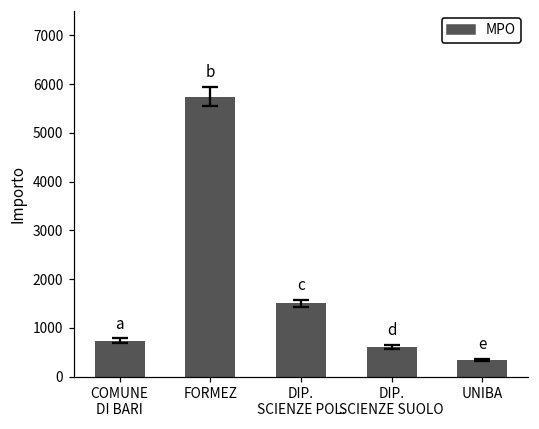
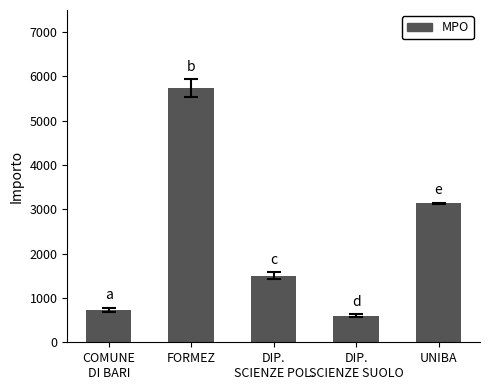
  {
    "MPO": {
      "COMUNE DI BARI": 700,
      "FORMEZ": 5700,
      "DIP. SCIENZE POL.": 1500,
      "DIP. SCIENZE SUOLO": 600,
-     "UNIBA": 300
+     "UNIBA": 3100
    }
  }
